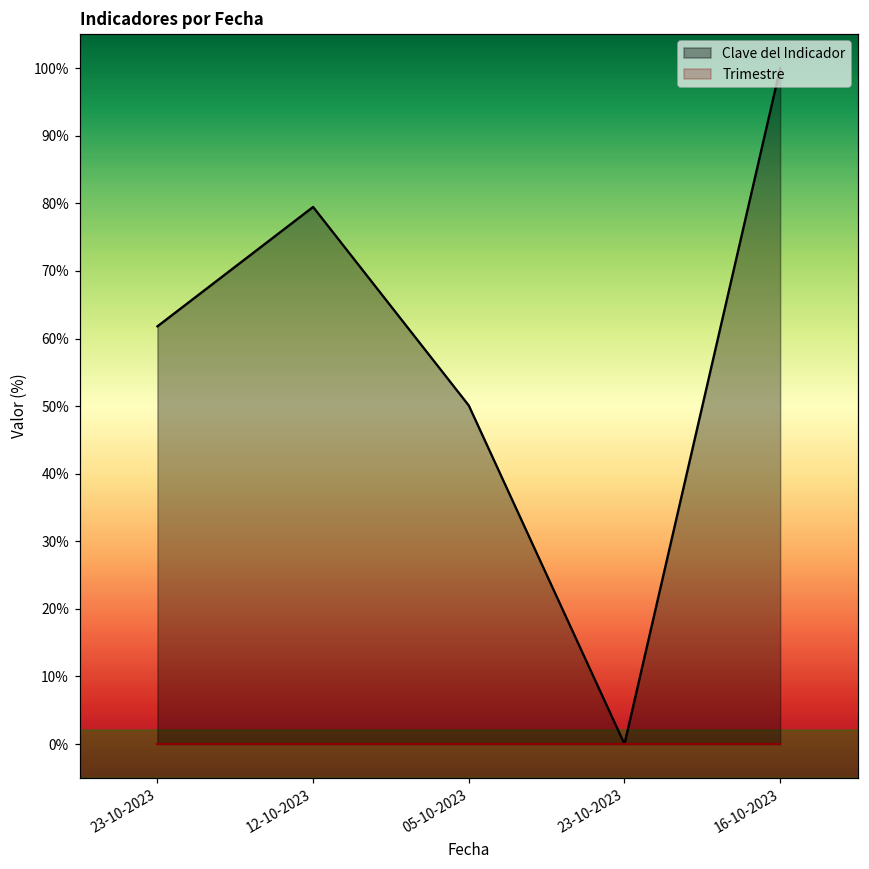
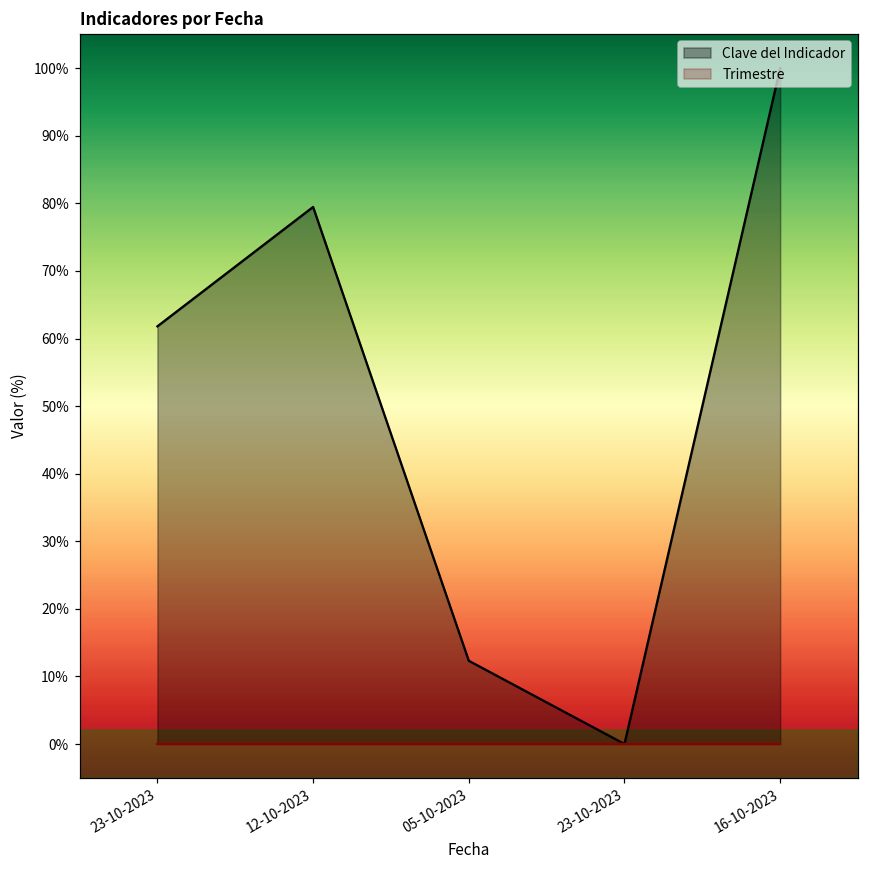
  {
    "Clave del Indicador": {
      "12-10-2023": "79%",
-     "05-10-2023": "50%"
+     "05-10-2023": "12%"
    },
    "Trimestre": {
      "12-10-2023": "0%",
      "05-10-2023": "0%",
      "16-10-2023": "0%"
    }
  }
